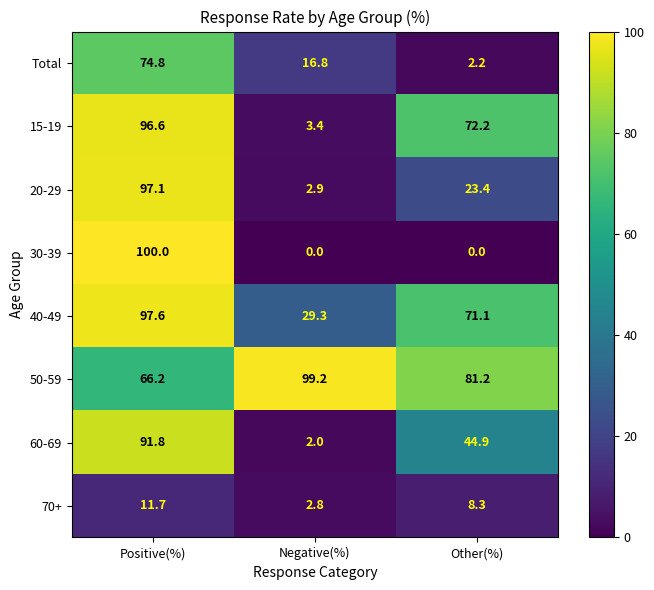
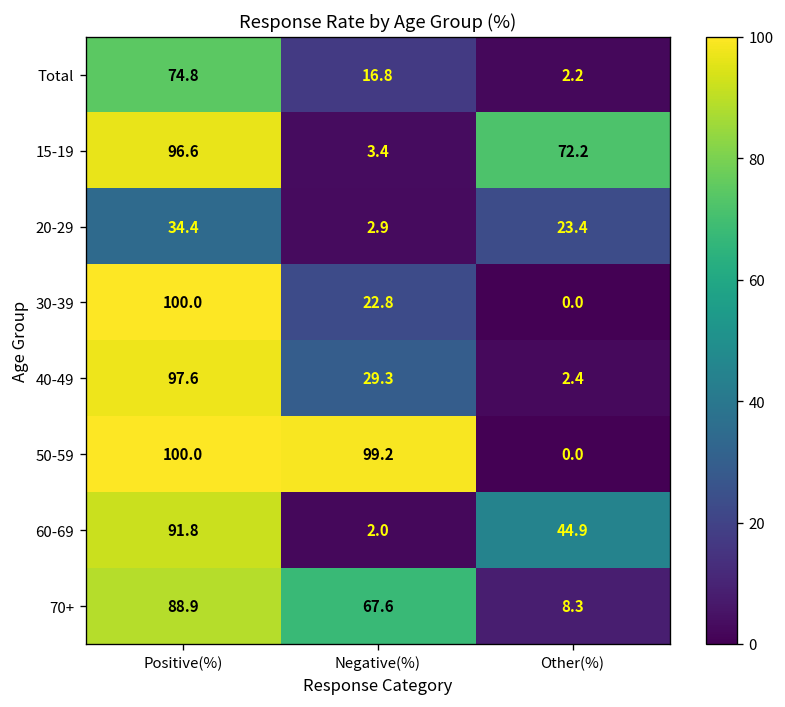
  {
    "Total": {
      "Positive(%)": 74.8,
      "Negative(%)": 16.8,
      "Other(%)": 2.2
    },
    "15-19": {
      "Positive(%)": 96.6,
      "Negative(%)": 3.4,
      "Other(%)": 72.2
    },
    "20-29": {
-     "Positive(%)": 97.1,
+     "Positive(%)": 34.4,
      "Negative(%)": 2.9,
      "Other(%)": 23.4
    },
    "30-39": {
      "Positive(%)": 100.0,
-     "Negative(%)": 0.0,
+     "Negative(%)": 22.8,
      "Other(%)": 0.0
    },
    "40-49": {
      "Positive(%)": 97.6,
      "Negative(%)": 29.3,
-     "Other(%)": 71.1
+     "Other(%)": 2.4
    },
    "50-59": {
-     "Positive(%)": 66.2,
+     "Positive(%)": 100.0,
      "Negative(%)": 99.2,
-     "Other(%)": 81.2
+     "Other(%)": 0.0
    },
    "60-69": {
      "Positive(%)": 91.8,
      "Negative(%)": 2.0,
      "Other(%)": 44.9
    },
    "70+": {
-     "Positive(%)": 11.7,
-     "Negative(%)": 2.8,
+     "Positive(%)": 88.9,
+     "Negative(%)": 67.6,
      "Other(%)": 8.3
    }
  }
